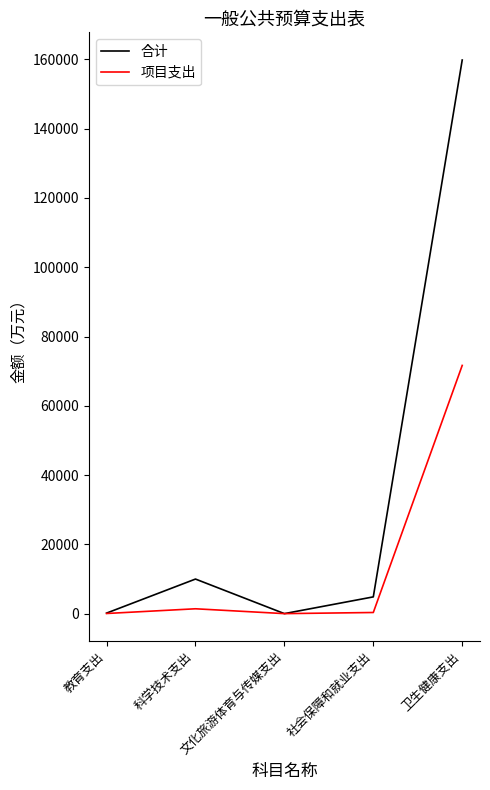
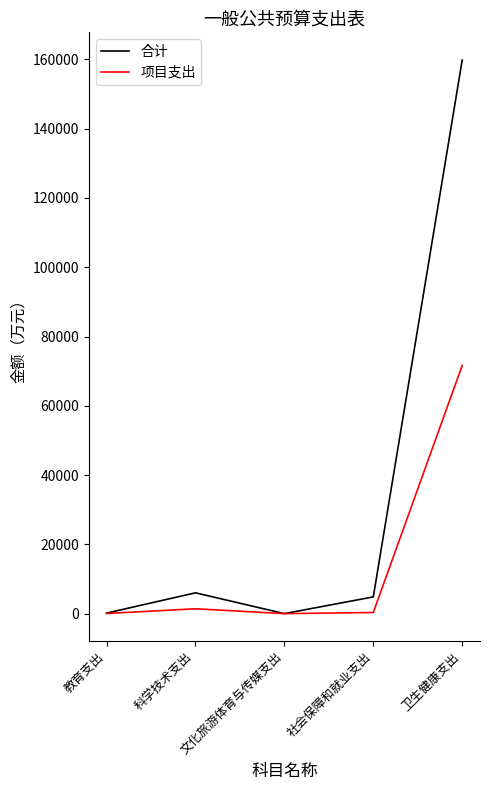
  {
    "合计": {
-     "科学技术支出": 10000,
+     "科学技术支出": 6000,
      "社会保障和就业支出": 5000,
      "卫生健康支出": 160000
    },
    "项目支出": {
      "科学技术支出": 1000,
      "社会保障和就业支出": 0,
      "卫生健康支出": 72000
    }
  }
